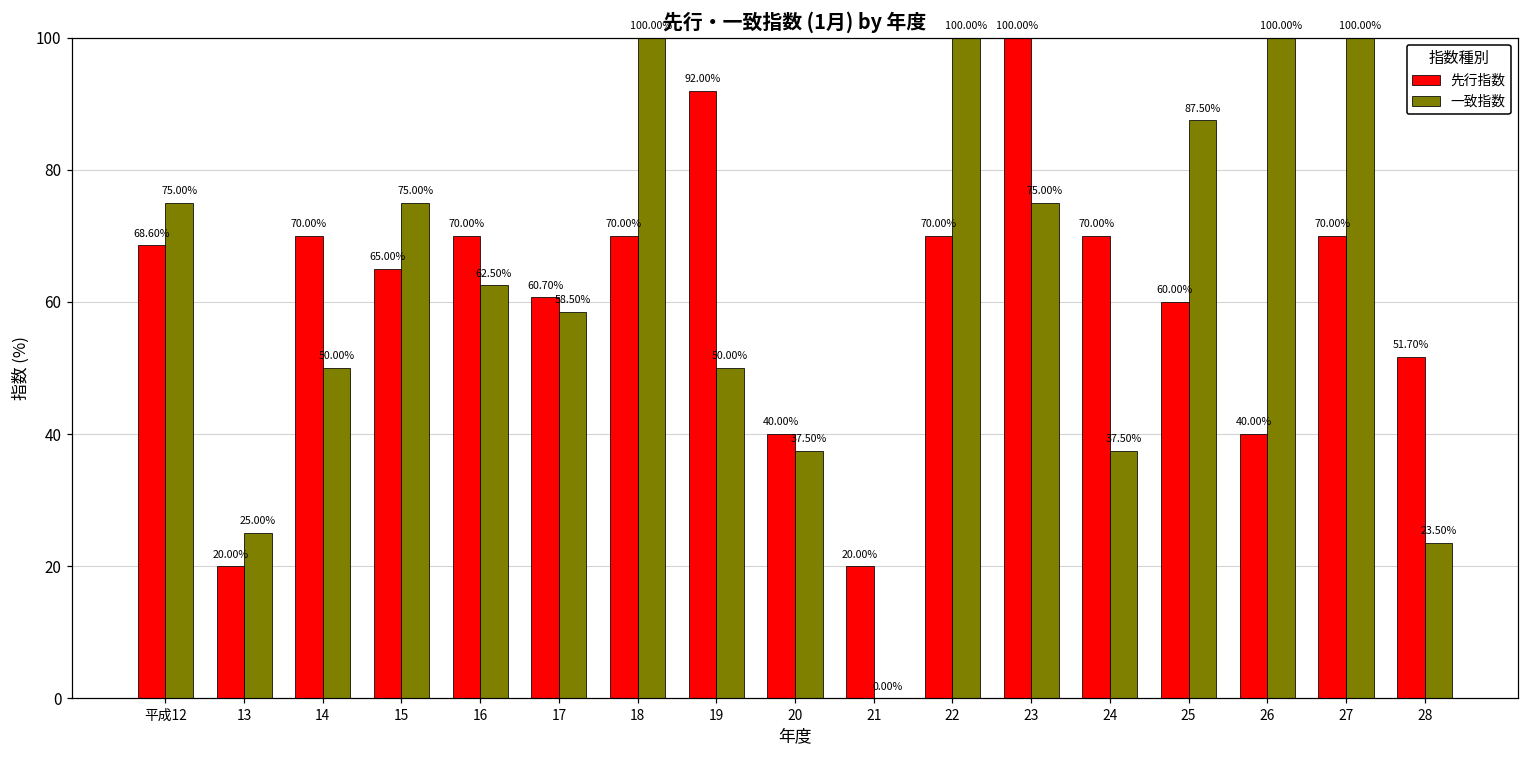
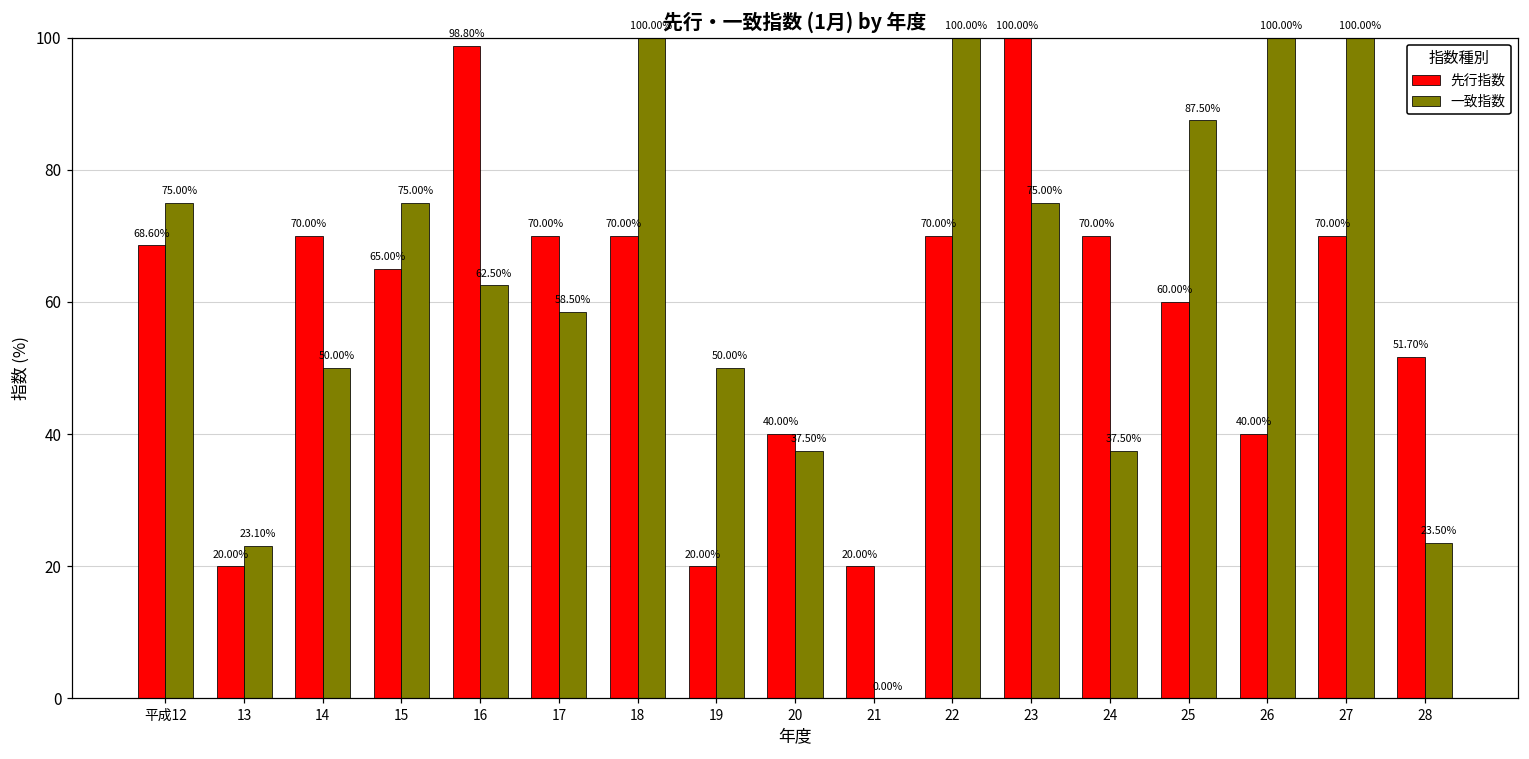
  {
    "先行指数": {
      "平成12": "68.60%",
      "13": "20.00%",
      "14": "70.00%",
      "15": "65.00%",
-     "16": "70.00%",
-     "17": "60.70%",
+     "16": "98.80%",
+     "17": "70.00%",
      "18": "70.00%",
-     "19": "92.00%",
+     "19": "20.00%",
      "20": "40.00%",
      "21": "20.00%",
      "22": "70.00%",
      "23": "100.00%",
      "24": "70.00%",
      "25": "60.00%",
      "26": "40.00%",
      "27": "70.00%",
      "28": "51.70%"
    },
    "一致指数": {
      "平成12": "75.00%",
-     "13": "25.00%",
+     "13": "23.10%",
      "14": "50.00%",
      "15": "75.00%",
      "16": "62.50%",
      "17": "58.50%",
      "18": "100.00%",
      "19": "50.00%",
      "20": "37.50%",
      "21": "0.00%",
      "22": "100.00%",
      "23": "75.00%",
      "24": "37.50%",
      "25": "87.50%",
      "26": "100.00%",
      "27": "100.00%",
      "28": "23.50%"
    }
  }
